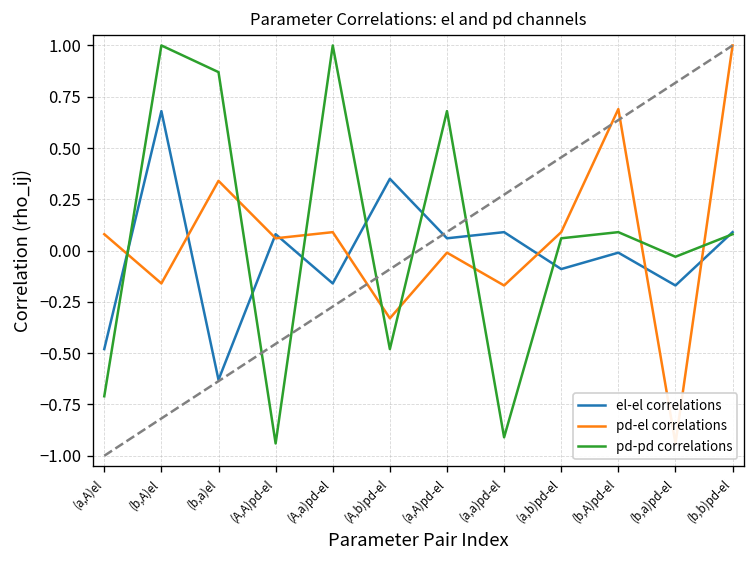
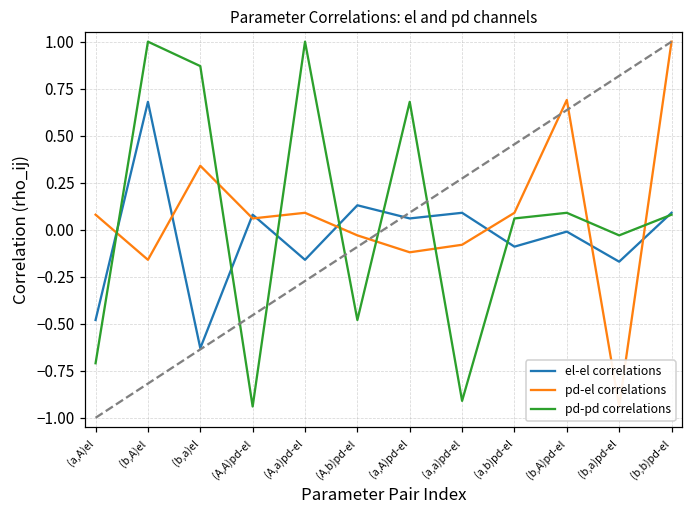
  {
    "el-el correlations": {
      "(a,A)el": -0.48,
      "(b,A)el": 0.68,
      "(b,a)el": -0.63,
      "(A,A)pd-el": 0.08,
      "(A,a)pd-el": -0.16,
-     "(A,b)pd-el": 0.35,
+     "(A,b)pd-el": 0.13,
      "(a,A)pd-el": 0.06,
      "(a,a)pd-el": 0.09,
      "(a,b)pd-el": -0.09,
      "(b,A)pd-el": -0.01,
      "(b,a)pd-el": -0.17
    },
    "pd-el correlations": {
      "(a,A)el": 0.08,
      "(b,A)el": -0.16,
      "(b,a)el": 0.34,
      "(A,A)pd-el": 0.06,
      "(A,a)pd-el": 0.09,
-     "(A,b)pd-el": -0.33,
-     "(a,A)pd-el": -0.01,
-     "(a,a)pd-el": -0.17,
+     "(A,b)pd-el": -0.03,
+     "(a,A)pd-el": -0.12,
+     "(a,a)pd-el": -0.08,
      "(a,b)pd-el": 0.09,
      "(b,A)pd-el": 0.69
    },
    "pd-pd correlations": {
      "(a,A)el": -0.71,
      "(b,A)el": 1.00,
      "(b,a)el": 0.87,
      "(A,A)pd-el": -0.94,
      "(A,a)pd-el": 1.00,
      "(A,b)pd-el": -0.48,
      "(a,A)pd-el": 0.68,
      "(a,a)pd-el": -0.91,
      "(a,b)pd-el": 0.06,
      "(b,A)pd-el": 0.09,
      "(b,a)pd-el": -0.03
    }
  }
